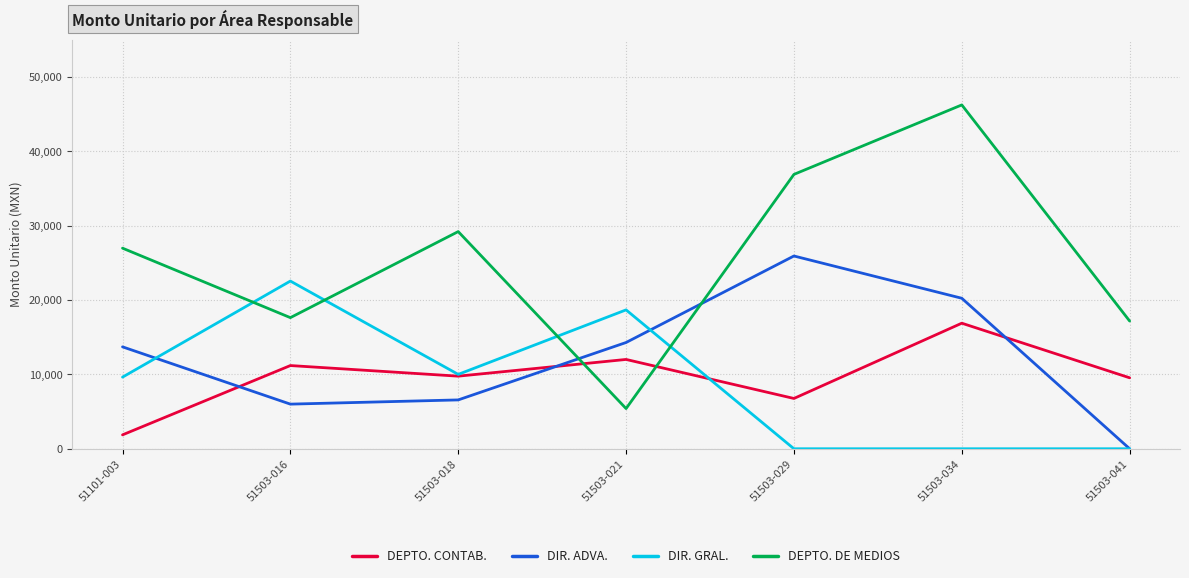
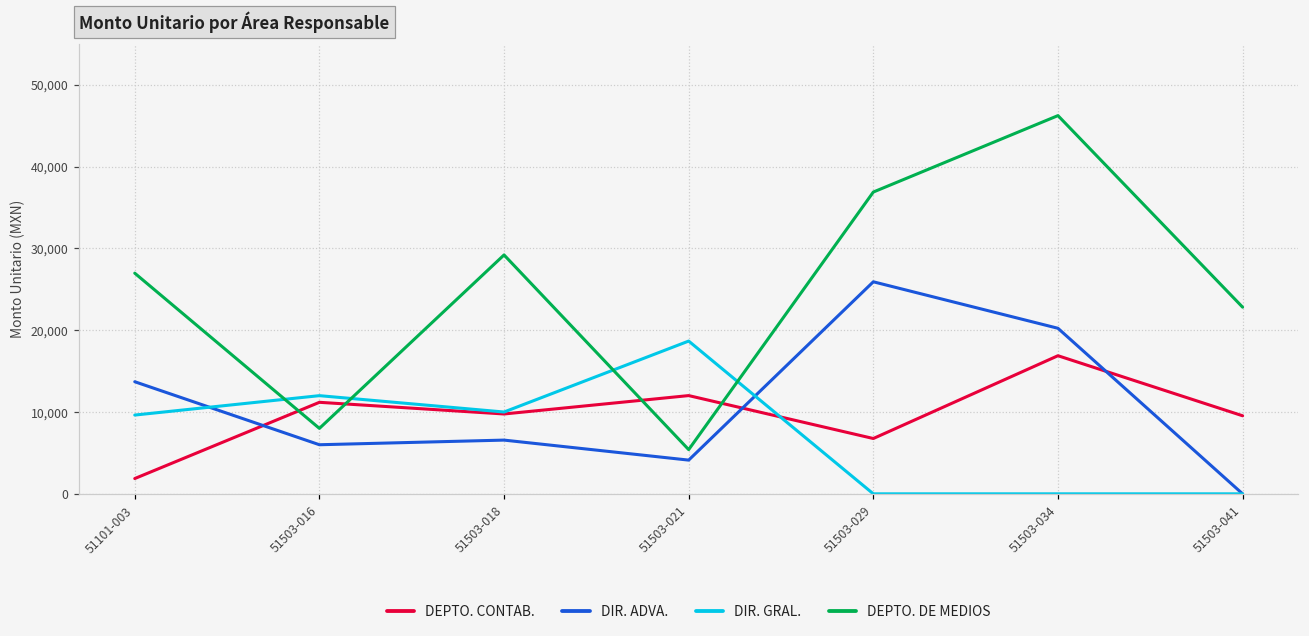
  {
    "DEPTO. CONTAB.": {
      "51101-003": "2,000",
      "51503-016": "11,000",
      "51503-021": "12,000",
      "51503-029": "7,000",
      "51503-034": "17,000",
      "51503-041": "10,000"
    },
    "DIR. ADVA.": {
      "51101-003": "14,000",
      "51503-016": "6,000",
      "51503-018": "7,000",
-     "51503-021": "14,000",
+     "51503-021": "4,000",
      "51503-029": "26,000",
      "51503-034": "20,000"
    },
    "DIR. GRAL.": {
      "51101-003": "10,000",
-     "51503-016": "23,000",
+     "51503-016": "12,000",
      "51503-021": "19,000",
      "51503-029": "0",
      "51503-034": "0"
    },
    "DEPTO. DE MEDIOS": {
      "51101-003": "27,000",
-     "51503-016": "18,000",
+     "51503-016": "8,000",
      "51503-018": "29,000",
      "51503-021": "5,000",
      "51503-029": "37,000",
      "51503-034": "46,000",
-     "51503-041": "17,000"
+     "51503-041": "23,000"
    }
  }
